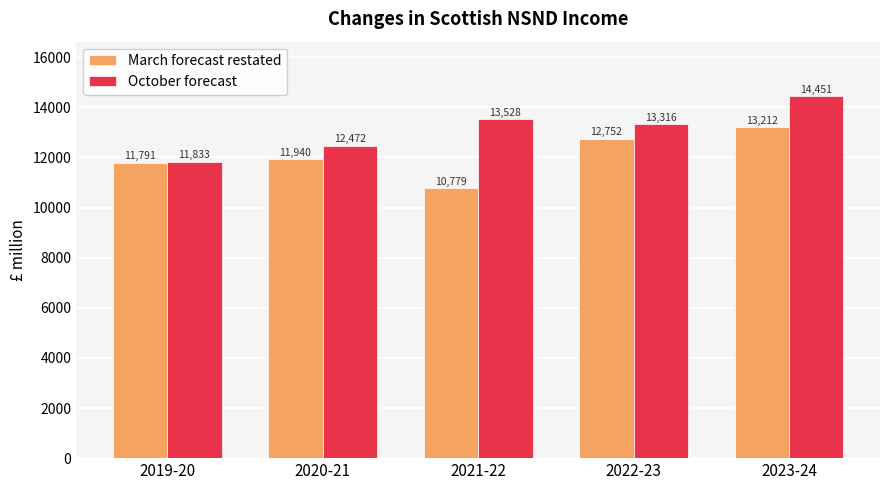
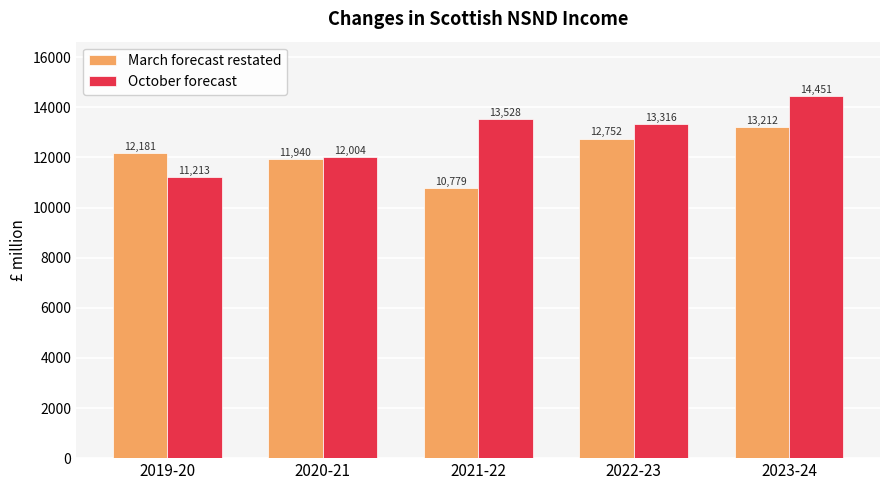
  {
    "March forecast restated": {
-     "2019-20": "11,791",
+     "2019-20": "12,181",
      "2020-21": "11,940",
      "2021-22": "10,779",
      "2022-23": "12,752",
      "2023-24": "13,212"
    },
    "October forecast": {
-     "2019-20": "11,833",
-     "2020-21": "12,472",
+     "2019-20": "11,213",
+     "2020-21": "12,004",
      "2021-22": "13,528",
      "2022-23": "13,316",
      "2023-24": "14,451"
    }
  }
